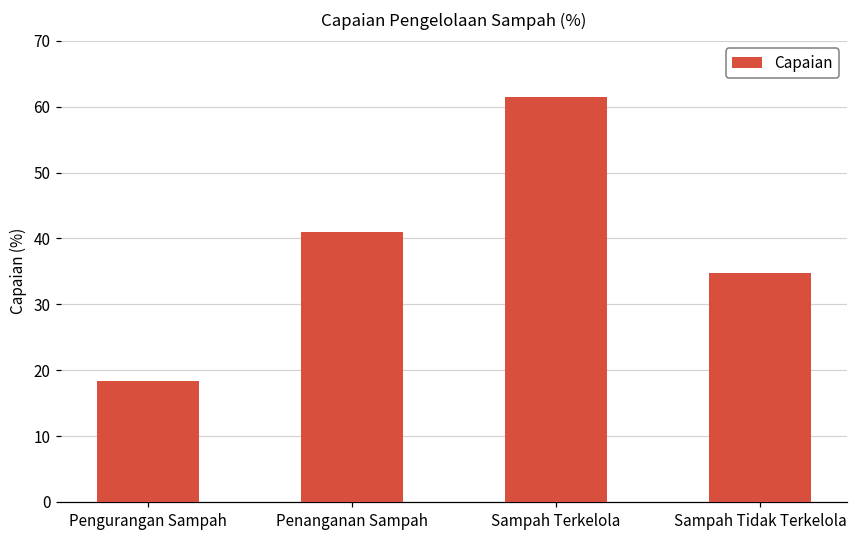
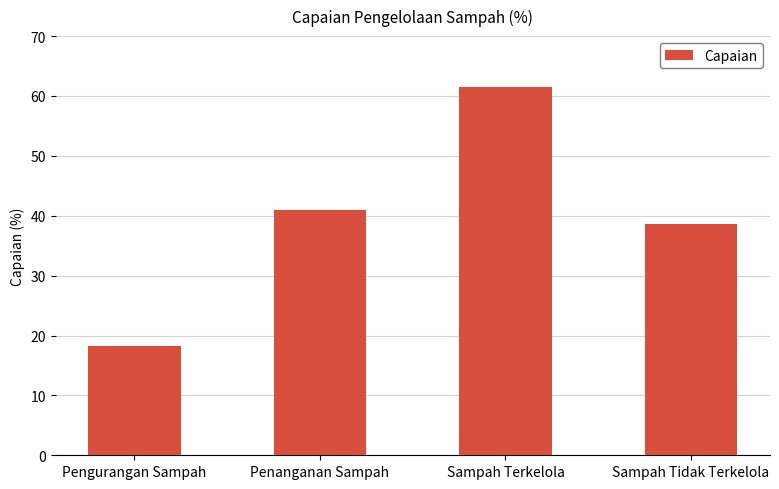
  {
    "Pengurangan Sampah": 18,
    "Penanganan Sampah": 41,
    "Sampah Terkelola": 61,
-   "Sampah Tidak Terkelola": 35
+   "Sampah Tidak Terkelola": 39
  }
